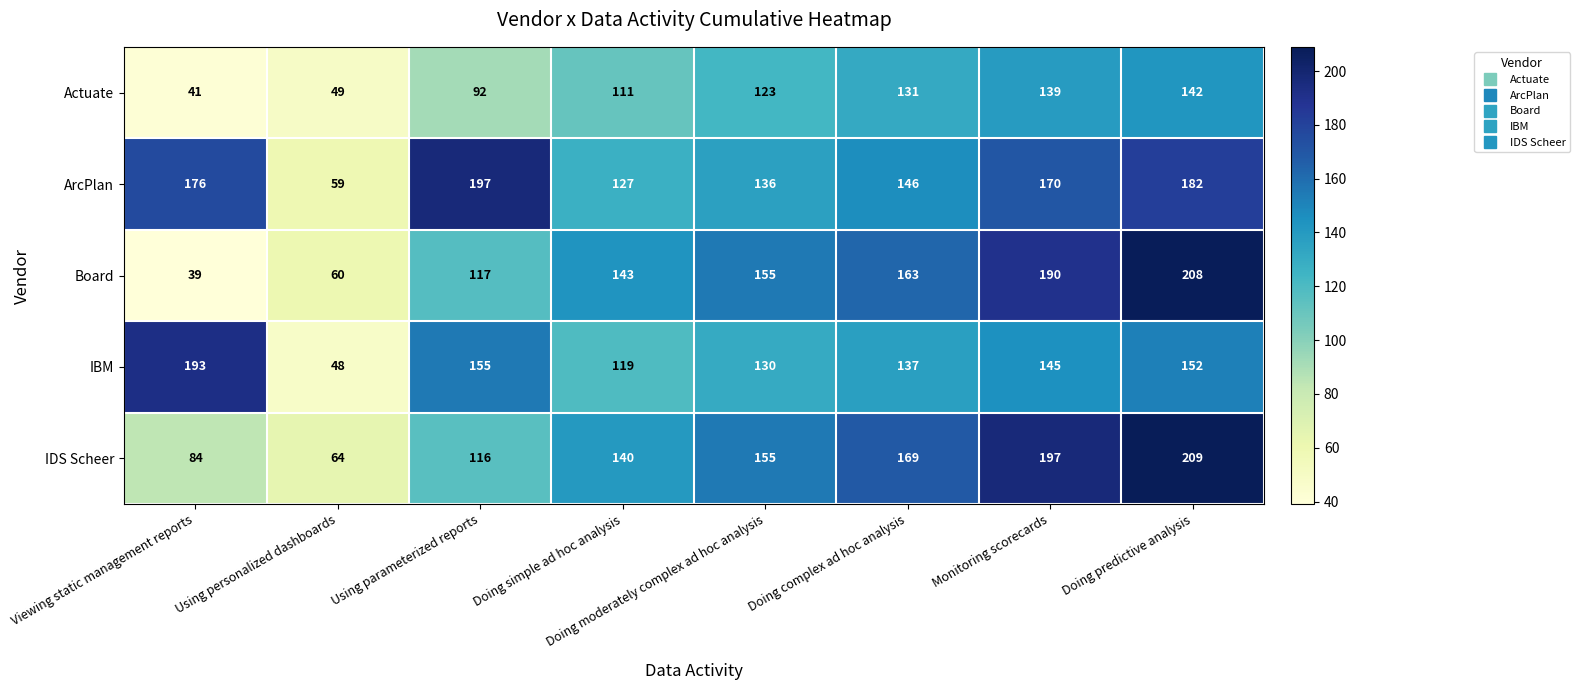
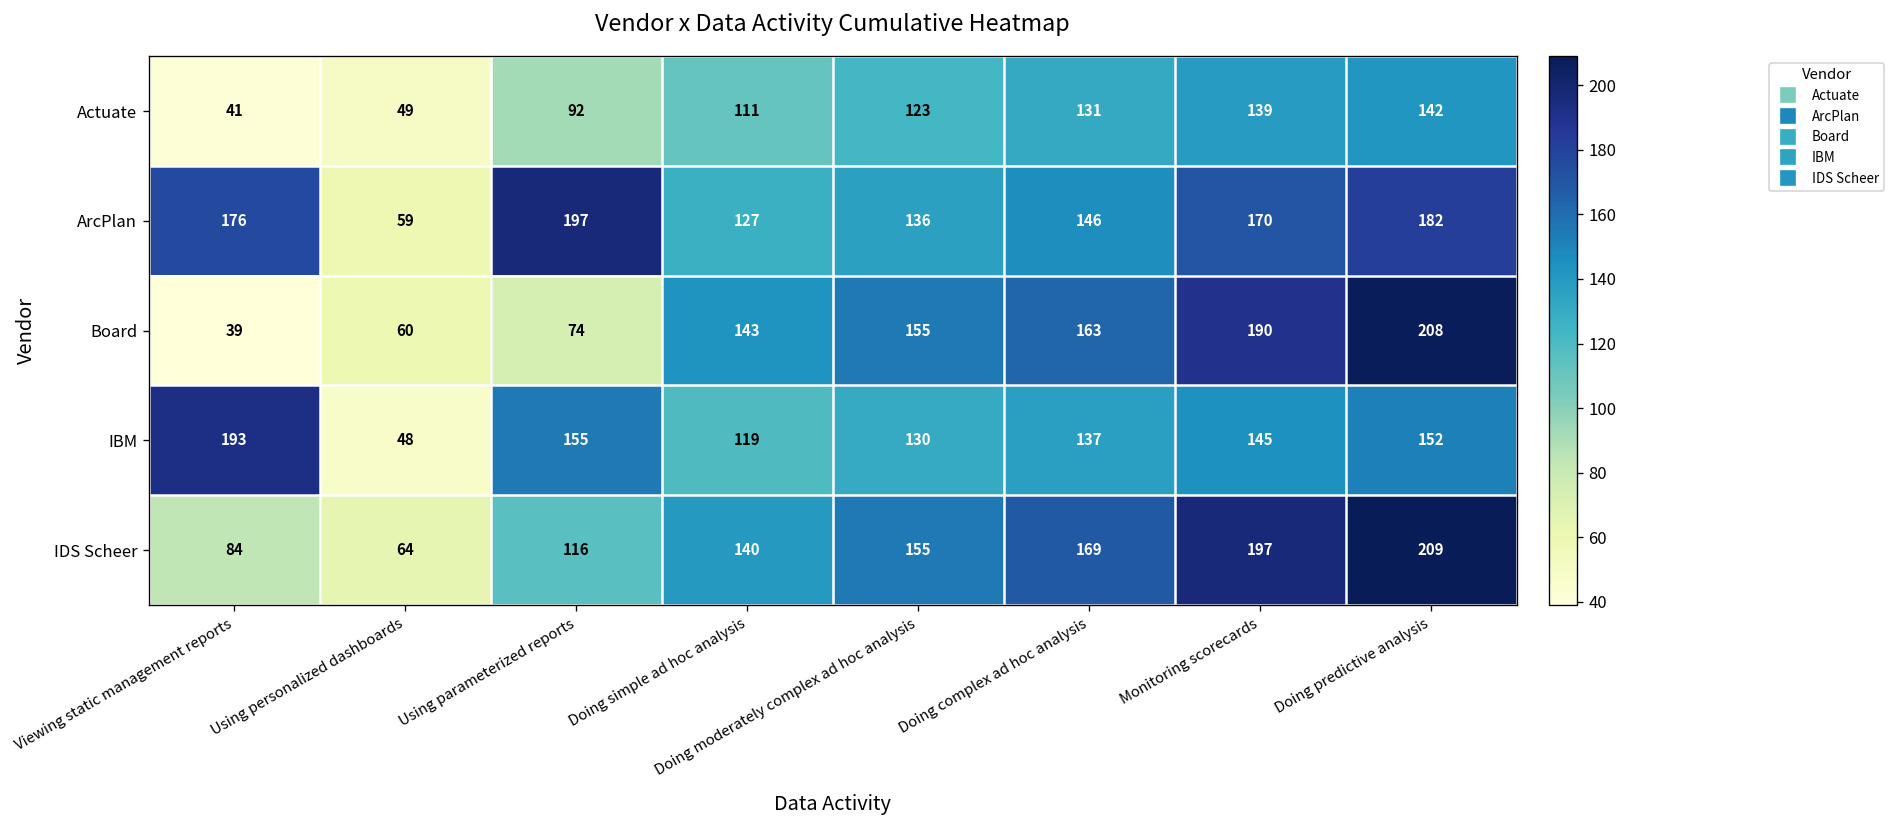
  {
    "Actuate": {
      "Viewing static management reports": 41,
      "Using personalized dashboards": 49,
      "Using parameterized reports": 92,
      "Doing simple ad hoc analysis": 111,
      "Doing moderately complex ad hoc analysis": 123,
      "Doing complex ad hoc analysis": 131,
      "Monitoring scorecards": 139,
      "Doing predictive analysis": 142
    },
    "ArcPlan": {
      "Viewing static management reports": 176,
      "Using personalized dashboards": 59,
      "Using parameterized reports": 197,
      "Doing simple ad hoc analysis": 127,
      "Doing moderately complex ad hoc analysis": 136,
      "Doing complex ad hoc analysis": 146,
      "Monitoring scorecards": 170,
      "Doing predictive analysis": 182
    },
    "Board": {
      "Viewing static management reports": 39,
      "Using personalized dashboards": 60,
-     "Using parameterized reports": 117,
+     "Using parameterized reports": 74,
      "Doing simple ad hoc analysis": 143,
      "Doing moderately complex ad hoc analysis": 155,
      "Doing complex ad hoc analysis": 163,
      "Monitoring scorecards": 190,
      "Doing predictive analysis": 208
    },
    "IBM": {
      "Viewing static management reports": 193,
      "Using personalized dashboards": 48,
      "Using parameterized reports": 155,
      "Doing simple ad hoc analysis": 119,
      "Doing moderately complex ad hoc analysis": 130,
      "Doing complex ad hoc analysis": 137,
      "Monitoring scorecards": 145,
      "Doing predictive analysis": 152
    },
    "IDS Scheer": {
      "Viewing static management reports": 84,
      "Using personalized dashboards": 64,
      "Using parameterized reports": 116,
      "Doing simple ad hoc analysis": 140,
      "Doing moderately complex ad hoc analysis": 155,
      "Doing complex ad hoc analysis": 169,
      "Monitoring scorecards": 197,
      "Doing predictive analysis": 209
    }
  }
